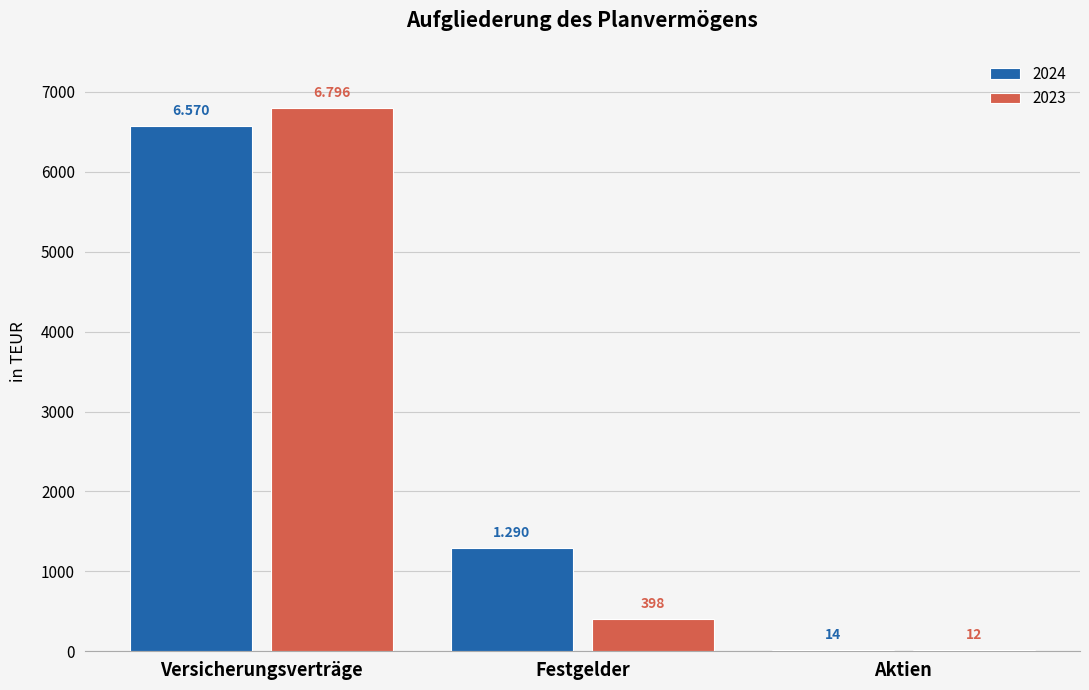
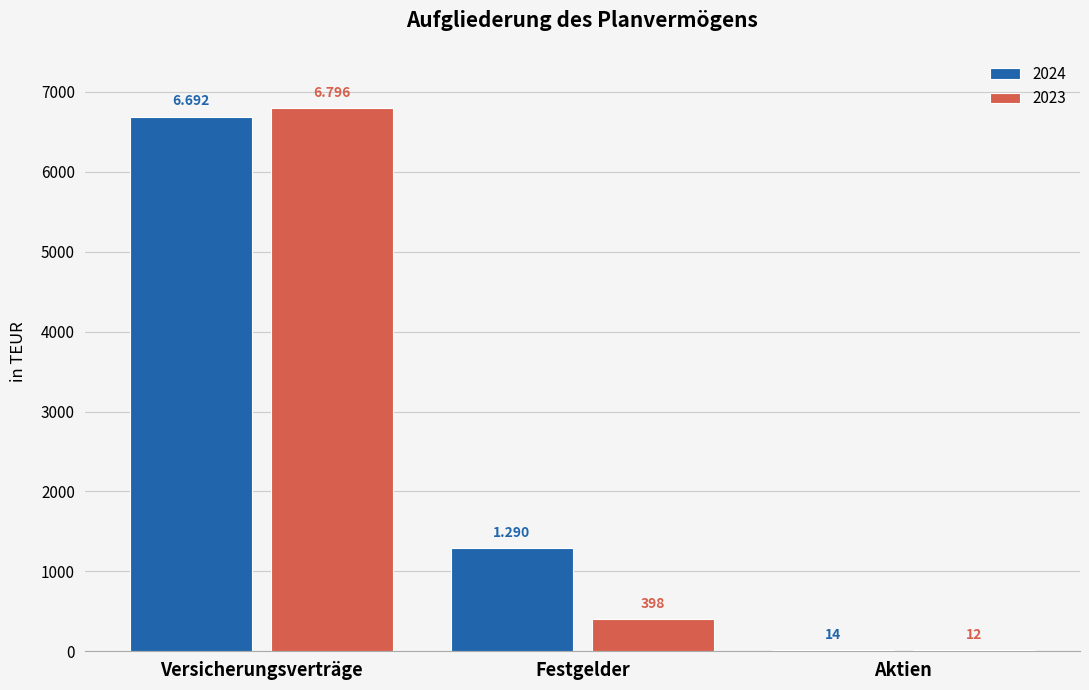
  {
    "2024": {
-     "Versicherungsverträge": 6.570,
+     "Versicherungsverträge": 6.692,
      "Aktien": 14
    },
    "2023": {
      "Festgelder": 398,
      "Aktien": 12
    }
  }
